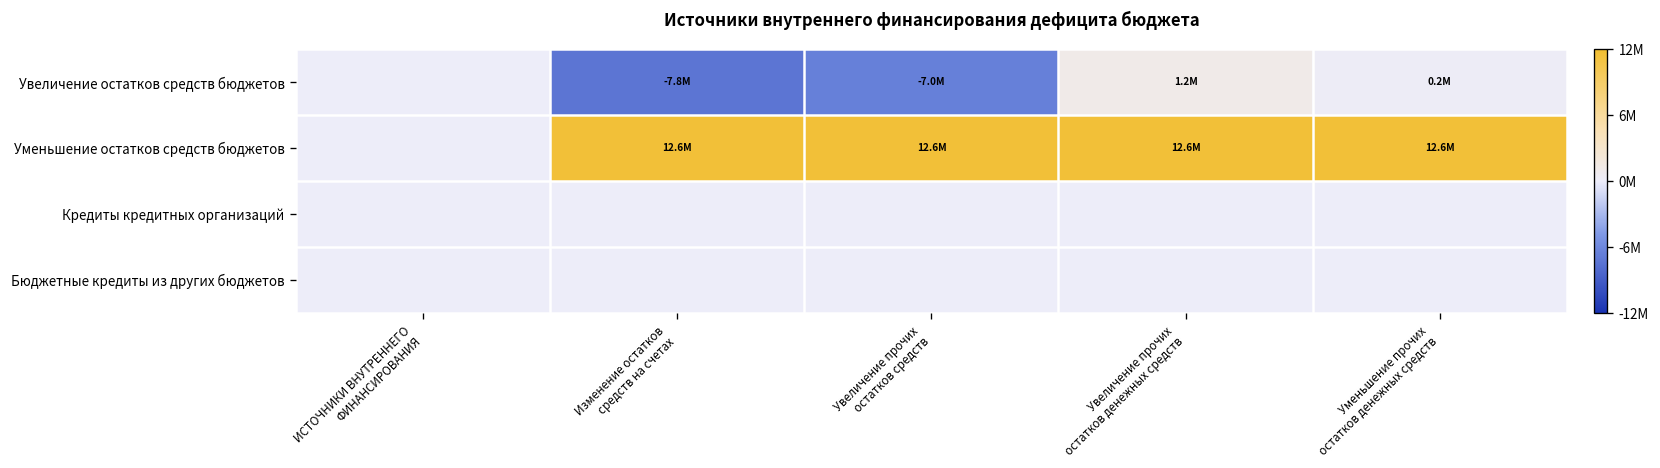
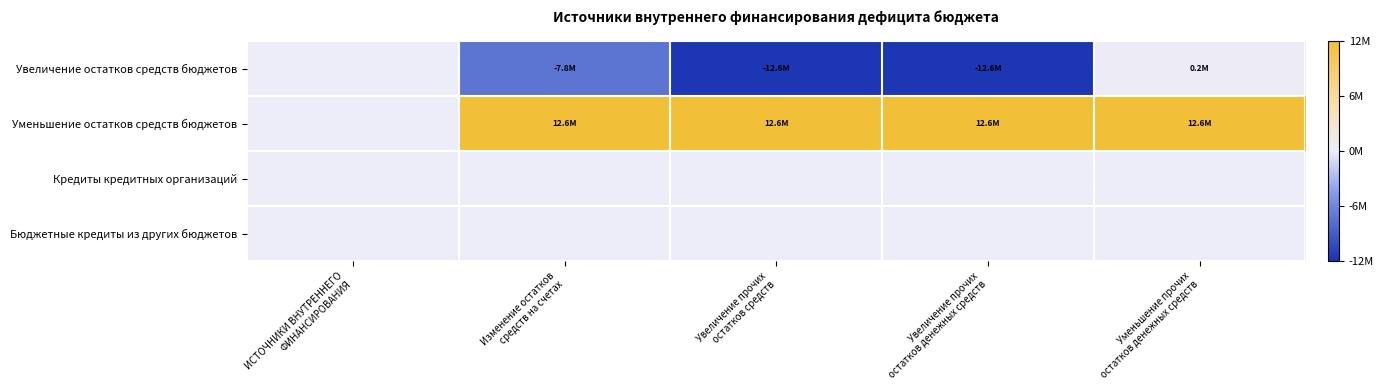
  {
    "Увеличение остатков средств бюджетов": {
      "Изменение остатков средств на счетах": "-7.8M",
-     "Увеличение прочих остатков средств": "-7.0M",
-     "Увеличение прочих остатков денежных средств": "1.2M",
+     "Увеличение прочих остатков средств": "-12.6M",
+     "Увеличение прочих остатков денежных средств": "-12.6M",
      "Уменьшение прочих остатков денежных средств": "0.2M"
    },
    "Уменьшение остатков средств бюджетов": {
      "Изменение остатков средств на счетах": "12.6M",
      "Увеличение прочих остатков средств": "12.6M",
      "Увеличение прочих остатков денежных средств": "12.6M",
      "Уменьшение прочих остатков денежных средств": "12.6M"
    }
  }
